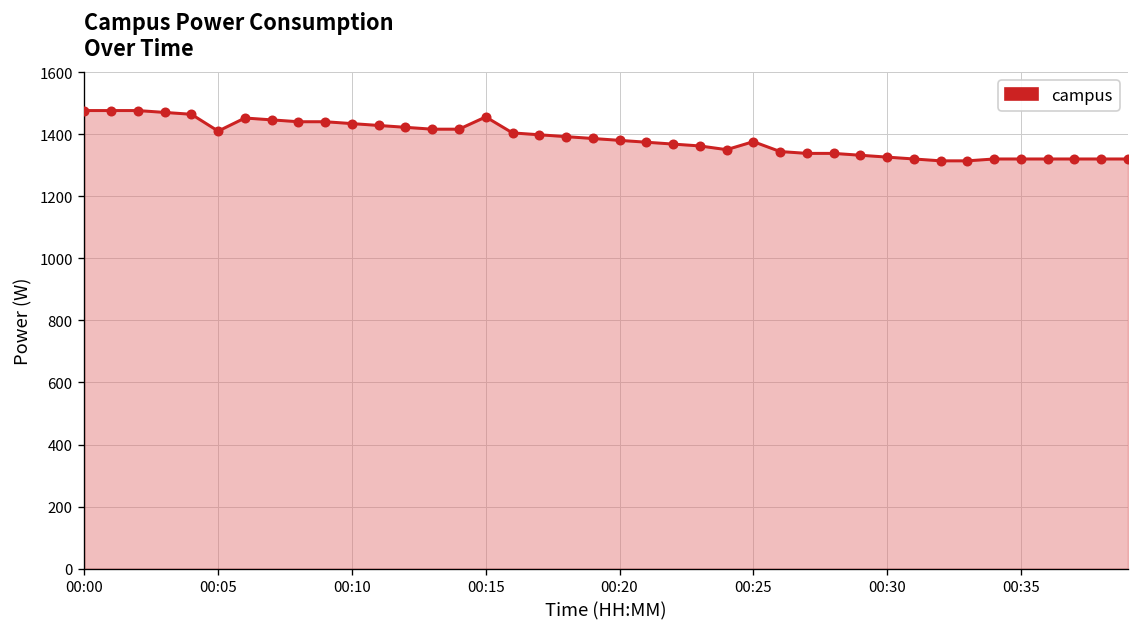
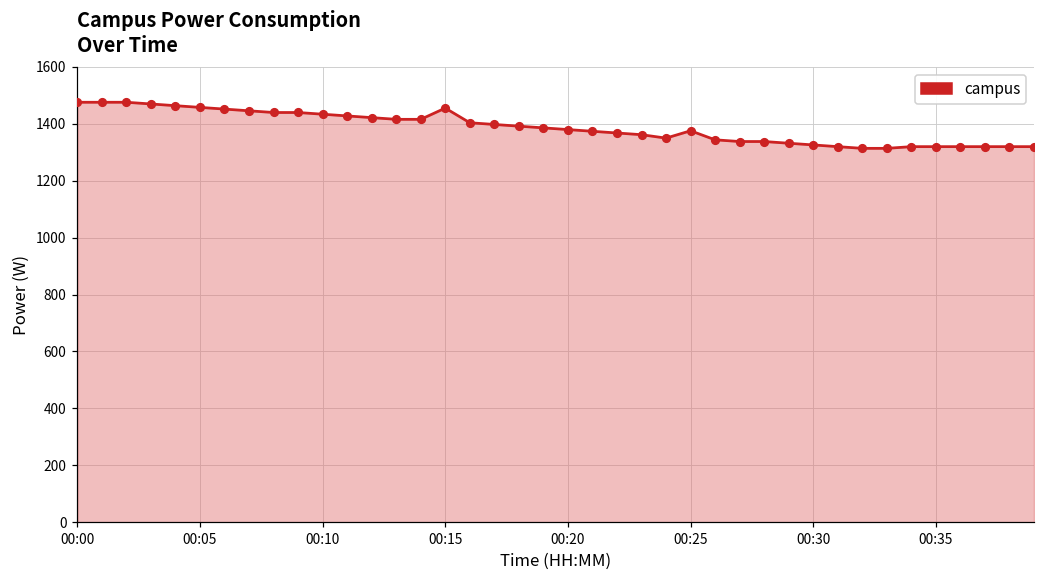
  {
    "00:00": 1480,
-   "00:05": 1410,
+   "00:05": 1460,
    "00:10": 1430,
    "00:15": 1460,
    "00:20": 1380,
    "00:25": 1380,
    "00:30": 1330,
    "00:35": 1320
  }
